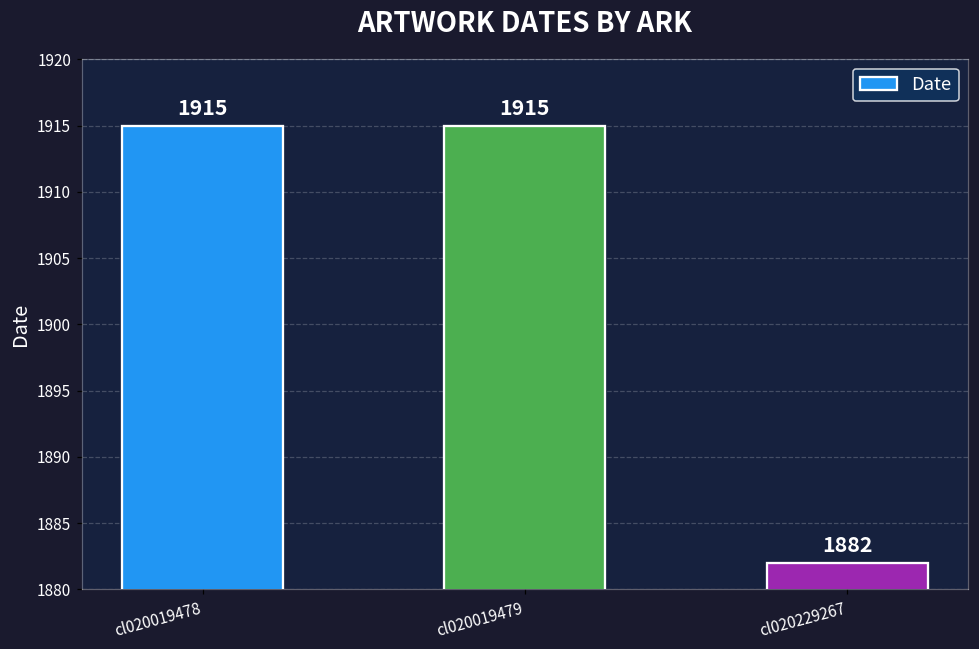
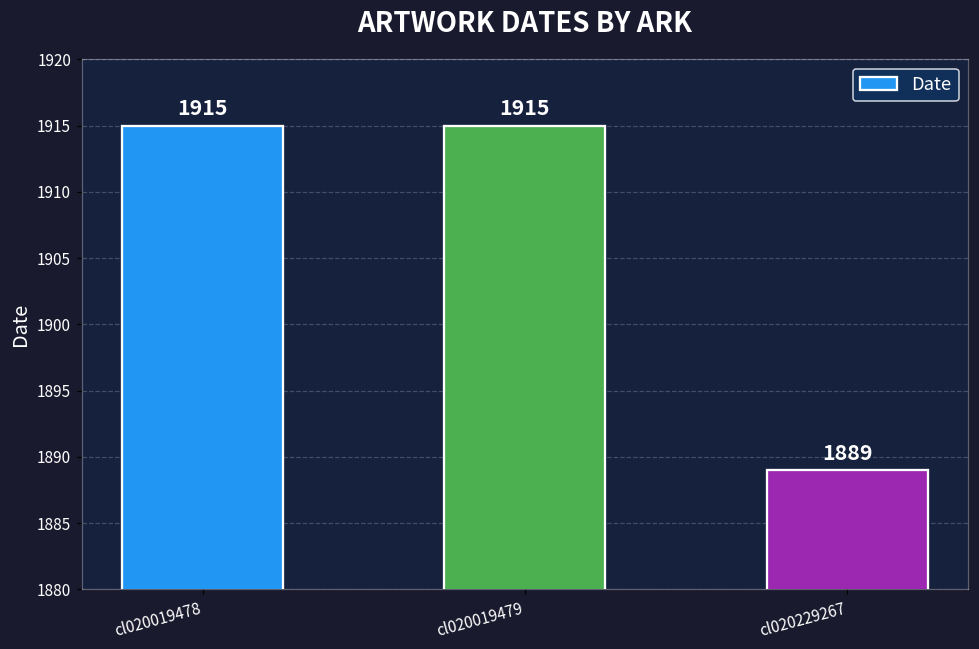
  {
    "cl020019478": 1915,
    "cl020019479": 1915,
-   "cl020229267": 1882
+   "cl020229267": 1889
  }
